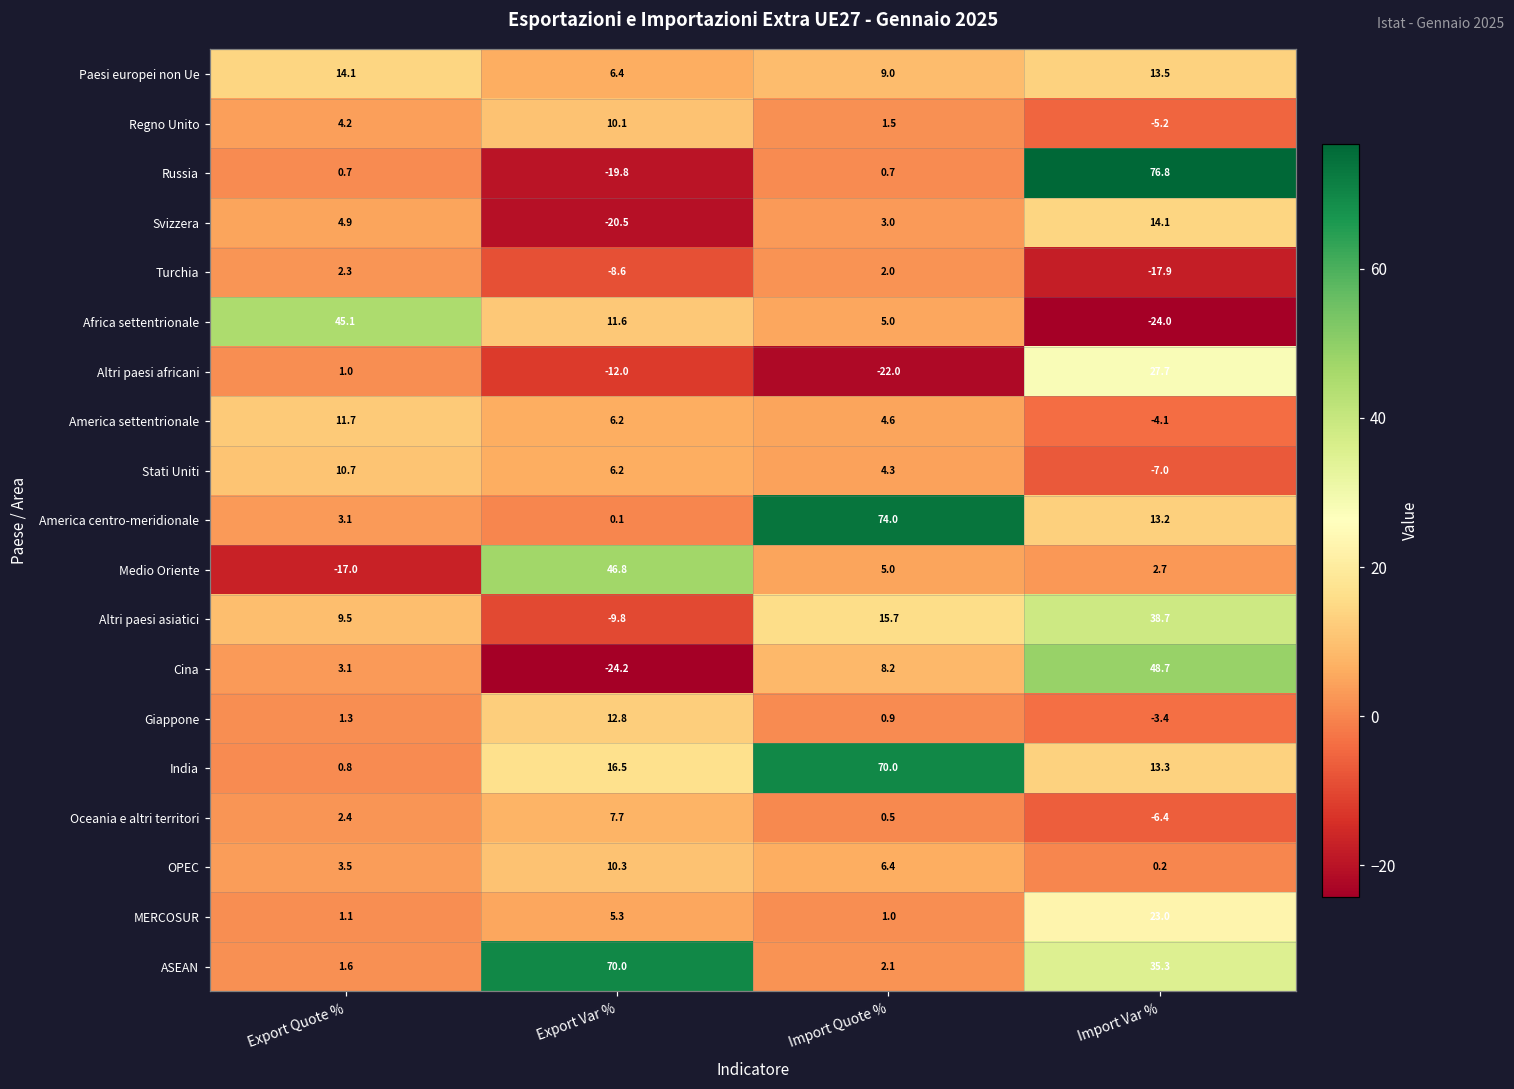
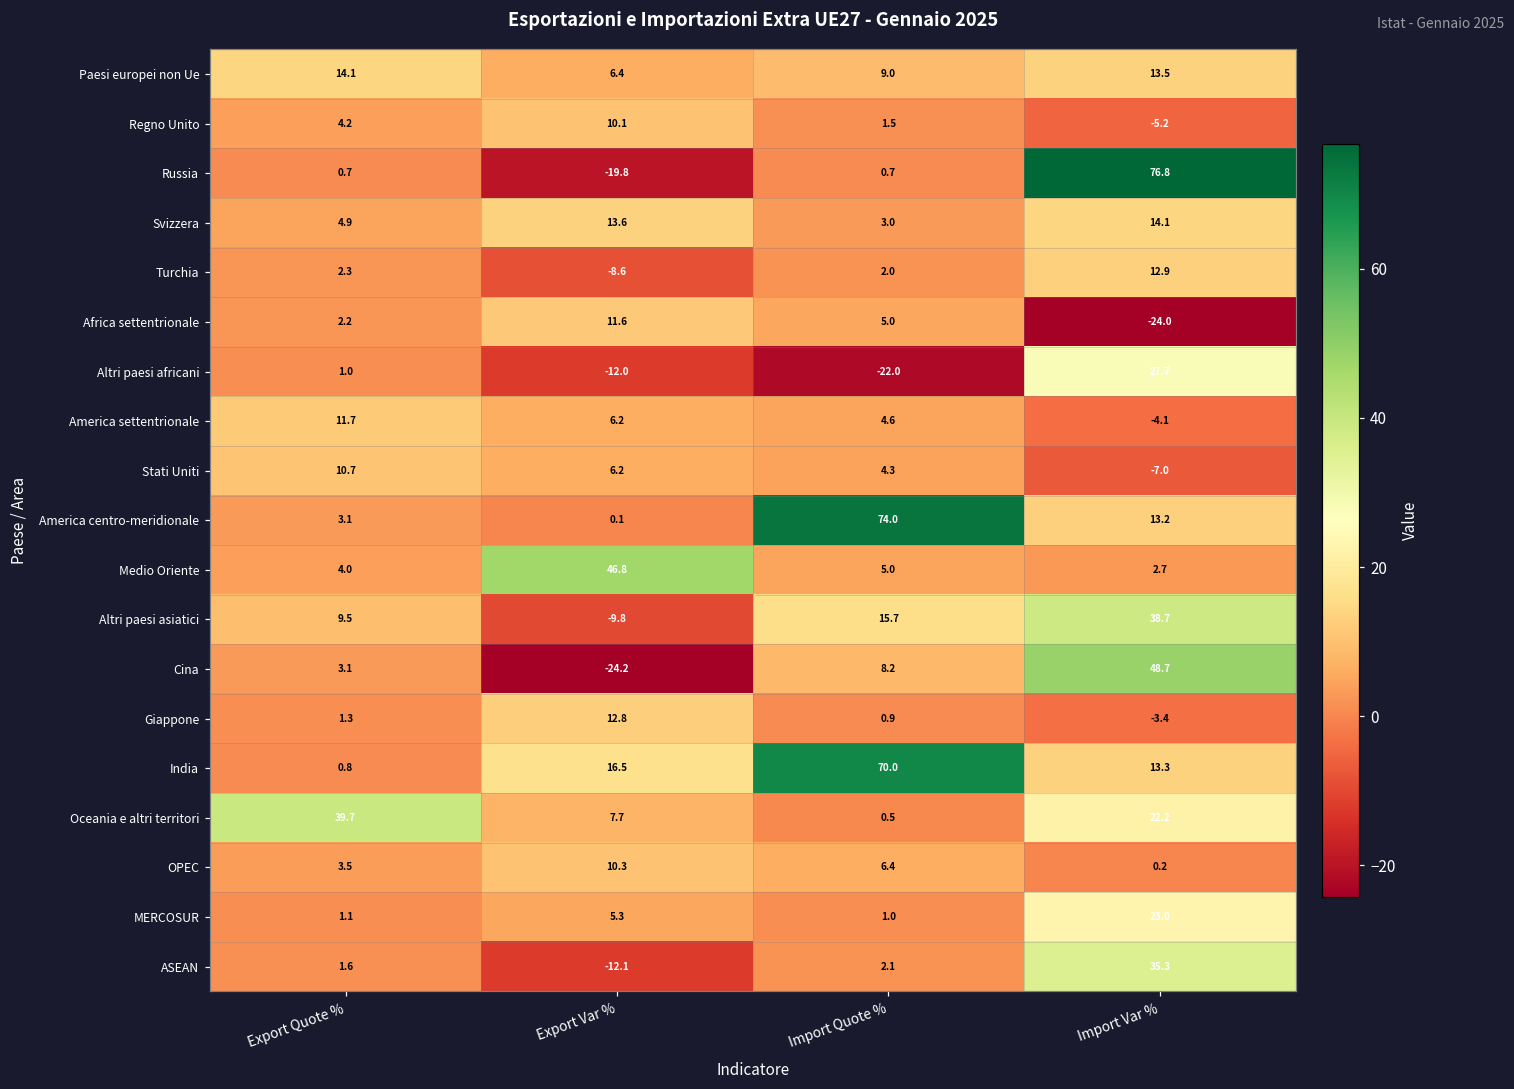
  {
    "Paesi europei non Ue": {
      "Export Quote %": 14.1,
      "Export Var %": 6.4,
      "Import Quote %": 9.0,
      "Import Var %": 13.5
    },
    "Regno Unito": {
      "Export Quote %": 4.2,
      "Export Var %": 10.1,
      "Import Quote %": 1.5,
      "Import Var %": -5.2
    },
    "Russia": {
      "Export Quote %": 0.7,
      "Export Var %": -19.8,
      "Import Quote %": 0.7,
      "Import Var %": 76.8
    },
    "Svizzera": {
      "Export Quote %": 4.9,
-     "Export Var %": -20.5,
+     "Export Var %": 13.6,
      "Import Quote %": 3.0,
      "Import Var %": 14.1
    },
    "Turchia": {
      "Export Quote %": 2.3,
      "Export Var %": -8.6,
      "Import Quote %": 2.0,
-     "Import Var %": -17.9
+     "Import Var %": 12.9
    },
    "Africa settentrionale": {
-     "Export Quote %": 45.1,
+     "Export Quote %": 2.2,
      "Export Var %": 11.6,
      "Import Quote %": 5.0,
      "Import Var %": -24.0
    },
    "Altri paesi africani": {
      "Export Quote %": 1.0,
      "Export Var %": -12.0,
      "Import Quote %": -22.0,
      "Import Var %": 27.7
    },
    "America settentrionale": {
      "Export Quote %": 11.7,
      "Export Var %": 6.2,
      "Import Quote %": 4.6,
      "Import Var %": -4.1
    },
    "Stati Uniti": {
      "Export Quote %": 10.7,
      "Export Var %": 6.2,
      "Import Quote %": 4.3,
      "Import Var %": -7.0
    },
    "America centro-meridionale": {
      "Export Quote %": 3.1,
      "Export Var %": 0.1,
      "Import Quote %": 74.0,
      "Import Var %": 13.2
    },
    "Medio Oriente": {
-     "Export Quote %": -17.0,
+     "Export Quote %": 4.0,
      "Export Var %": 46.8,
      "Import Quote %": 5.0,
      "Import Var %": 2.7
    },
    "Altri paesi asiatici": {
      "Export Quote %": 9.5,
      "Export Var %": -9.8,
      "Import Quote %": 15.7,
      "Import Var %": 38.7
    },
    "Cina": {
      "Export Quote %": 3.1,
      "Export Var %": -24.2,
      "Import Quote %": 8.2,
      "Import Var %": 48.7
    },
    "Giappone": {
      "Export Quote %": 1.3,
      "Export Var %": 12.8,
      "Import Quote %": 0.9,
      "Import Var %": -3.4
    },
    "India": {
      "Export Quote %": 0.8,
      "Export Var %": 16.5,
      "Import Quote %": 70.0,
      "Import Var %": 13.3
    },
    "Oceania e altri territori": {
-     "Export Quote %": 2.4,
+     "Export Quote %": 39.7,
      "Export Var %": 7.7,
      "Import Quote %": 0.5,
-     "Import Var %": -6.4
+     "Import Var %": 22.2
    },
    "OPEC": {
      "Export Quote %": 3.5,
      "Export Var %": 10.3,
      "Import Quote %": 6.4,
      "Import Var %": 0.2
    },
    "MERCOSUR": {
      "Export Quote %": 1.1,
      "Export Var %": 5.3,
      "Import Quote %": 1.0,
      "Import Var %": 23.0
    },
    "ASEAN": {
      "Export Quote %": 1.6,
-     "Export Var %": 70.0,
+     "Export Var %": -12.1,
      "Import Quote %": 2.1,
      "Import Var %": 35.3
    }
  }
